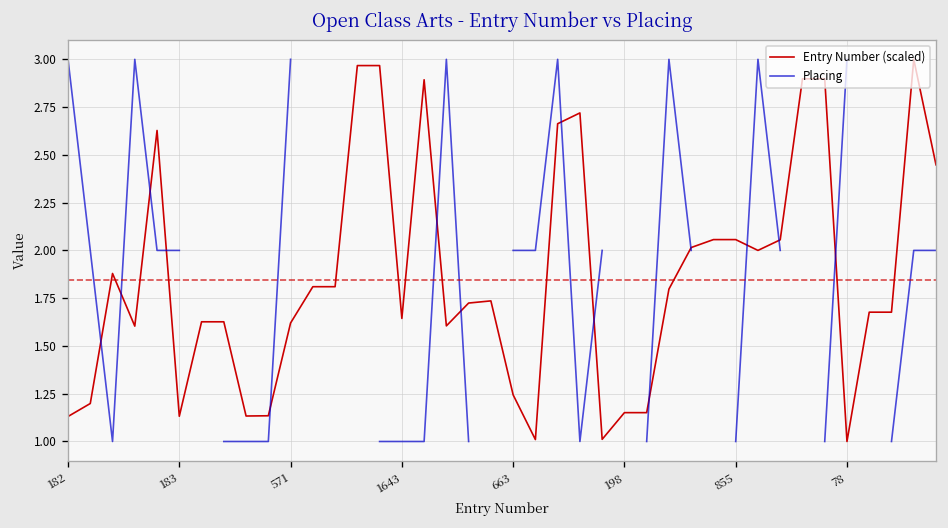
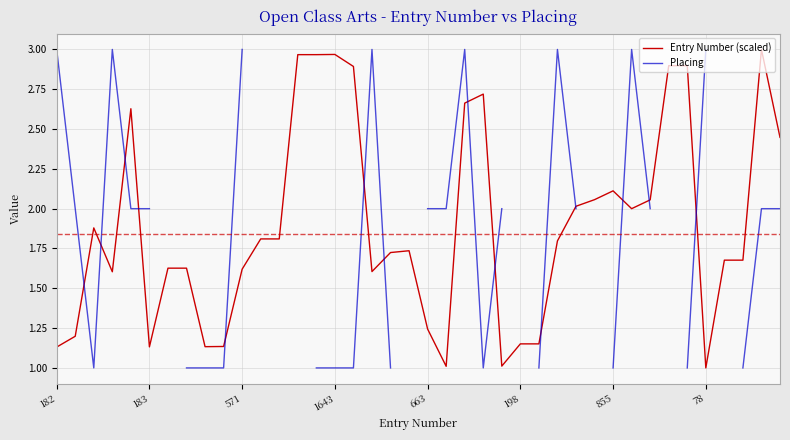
  {
    "Entry Number (scaled)": {
      "182": 1.13,
      "183": 1.13,
      "571": 1.62,
-     "1643": 1.64,
+     "1643": 2.97,
      "663": 1.24,
      "198": 1.15,
-     "855": 2.06,
+     "855": 2.11,
      "78": 1.00
    },
    "Placing": {
      "182": 3.00,
      "183": 2.00,
      "571": 3.00,
      "1643": 1.00,
      "663": 2.00,
      "855": 1.00
    }
  }
